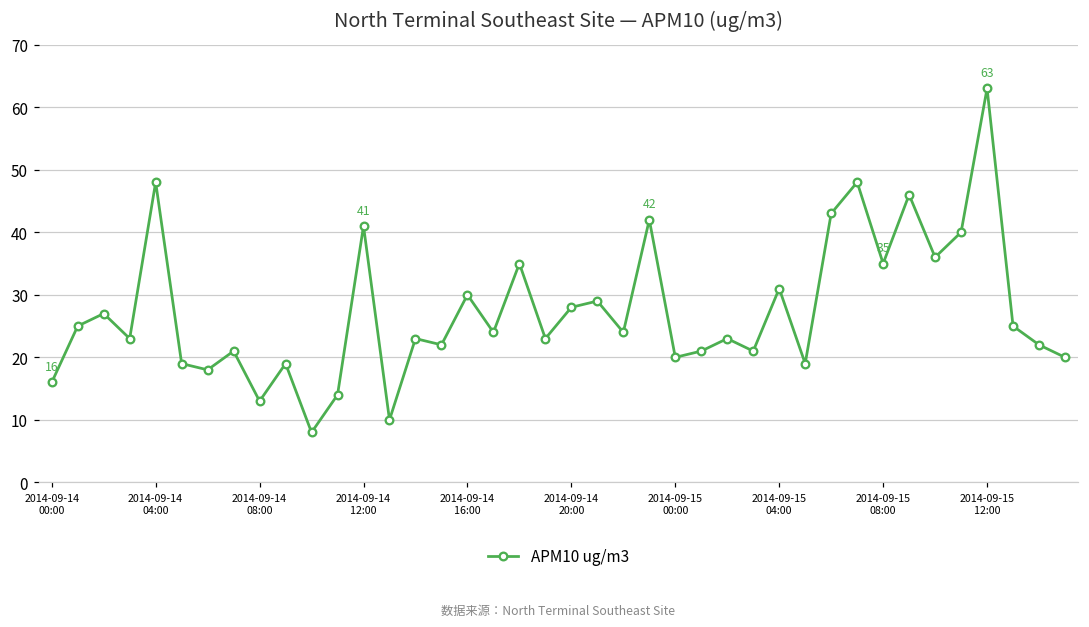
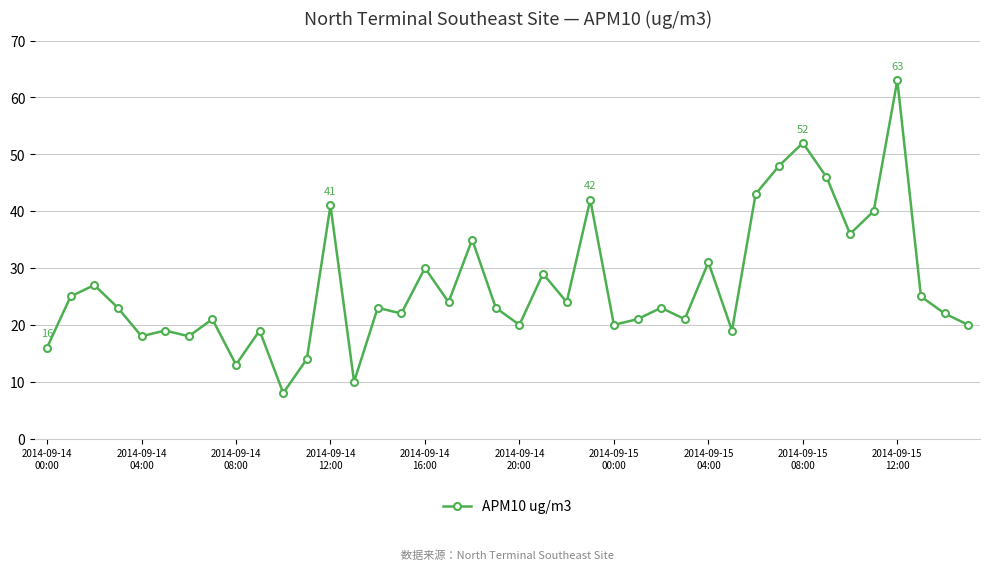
  {
    "2014-09-14 00:00": 16,
-   "2014-09-14 04:00": 48,
+   "2014-09-14 04:00": 18,
    "2014-09-14 12:00": 41,
-   "2014-09-14 20:00": 28,
-   "2014-09-15 08:00": 35,
+   "2014-09-14 20:00": 20,
+   "2014-09-15 08:00": 52,
    "2014-09-15 12:00": 63
  }
